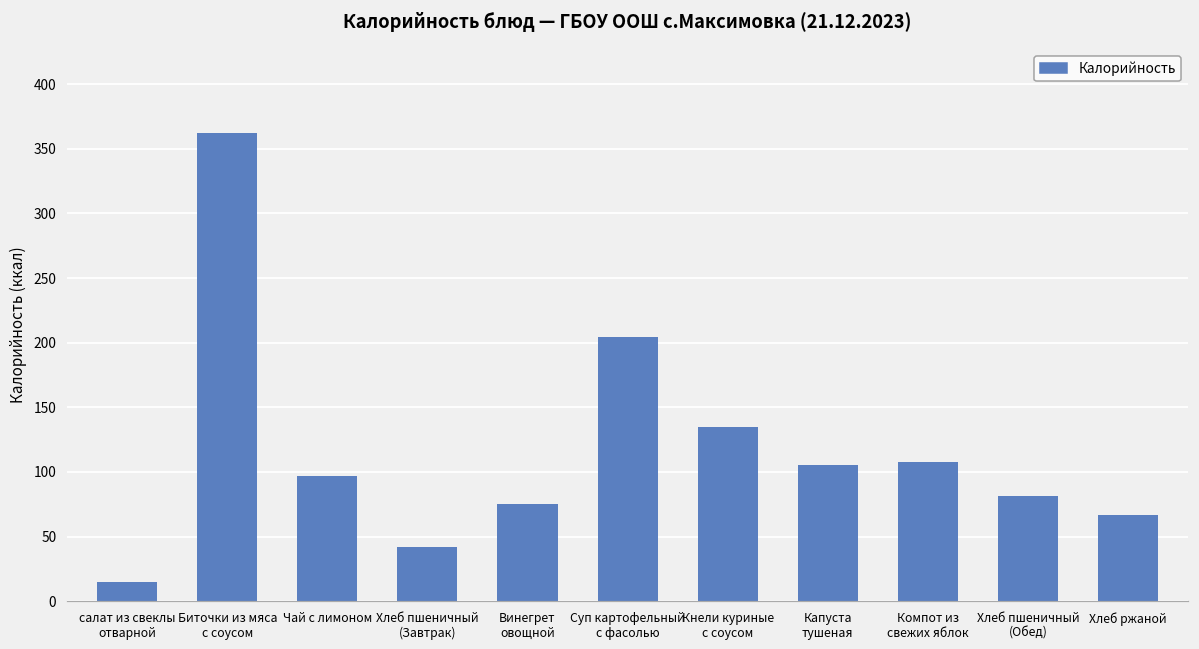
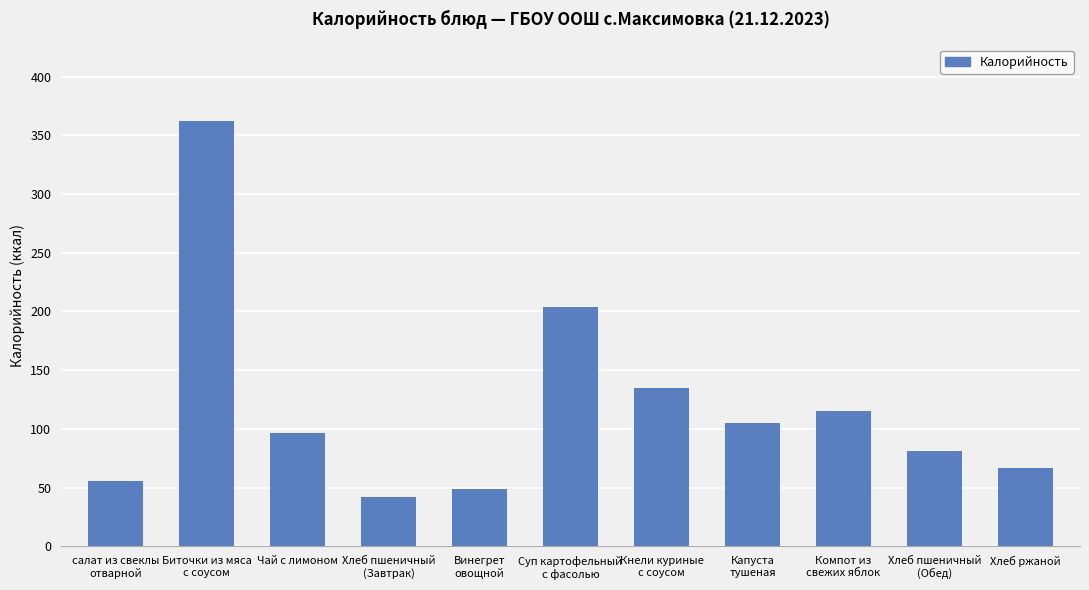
  {
-   "салат из свеклы отварной": 15,
+   "салат из свеклы отварной": 56,
    "Биточки из мяса с соусом": 362,
    "Чай с лимоном": 97,
    "Хлеб пшеничный (Завтрак)": 42,
-   "Винегрет овощной": 75,
+   "Винегрет овощной": 49,
    "Суп картофельный с фасолью": 204,
    "Кнели куриные с соусом": 135,
    "Капуста тушеная": 105,
-   "Компот из свежих яблок": 108,
+   "Компот из свежих яблок": 115,
    "Хлеб пшеничный (Обед)": 81,
    "Хлеб ржаной": 67
  }
